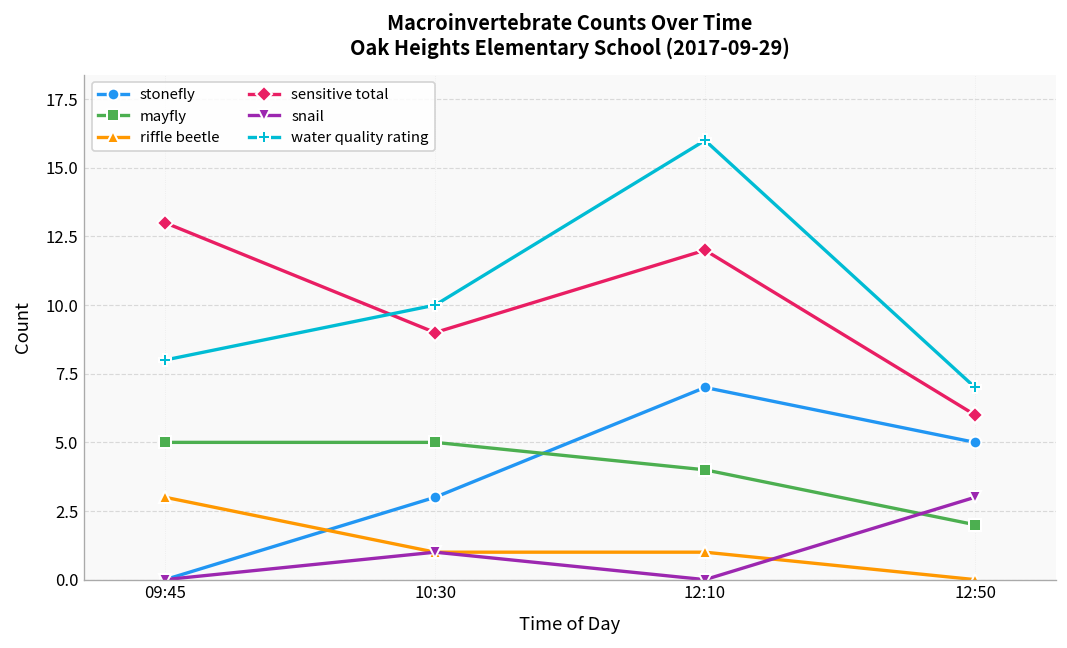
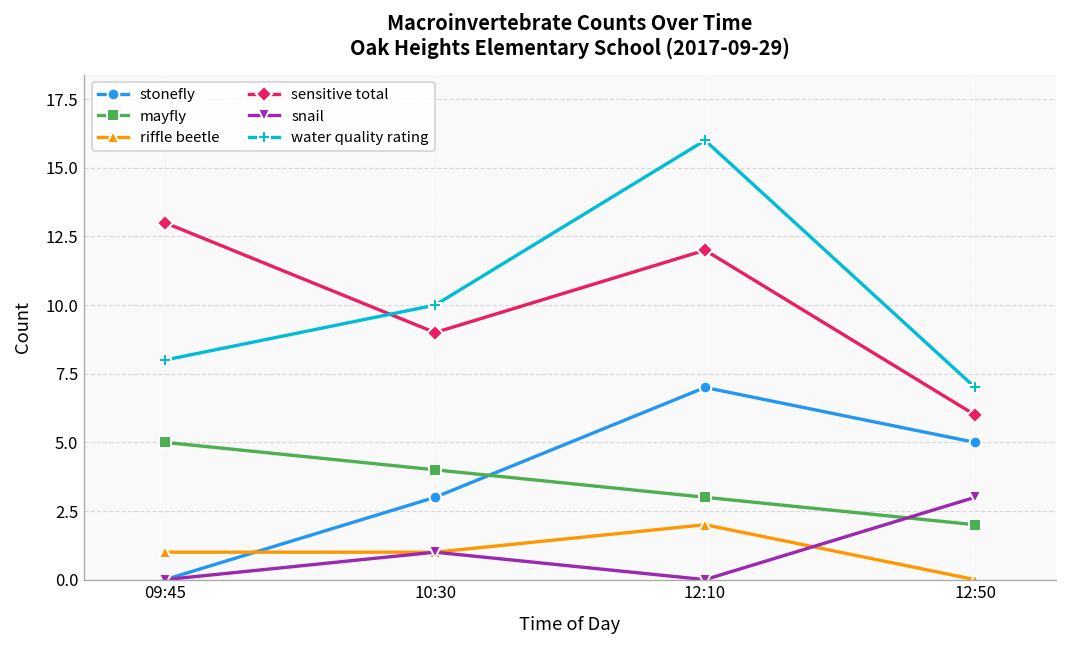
  {
    "mayfly": {
      "09:45": 5,
-     "10:30": 5,
-     "12:10": 4,
+     "10:30": 4,
+     "12:10": 3,
      "12:50": 2
    },
    "riffle beetle": {
-     "09:45": 3,
-     "12:10": 1,
+     "09:45": 1,
+     "12:10": 2,
      "12:50": 0
    },
    "sensitive total": {
      "09:45": 13,
      "10:30": 9,
      "12:10": 12,
      "12:50": 6
    },
    "snail": {
      "12:10": 0,
      "12:50": 3
    }
  }
